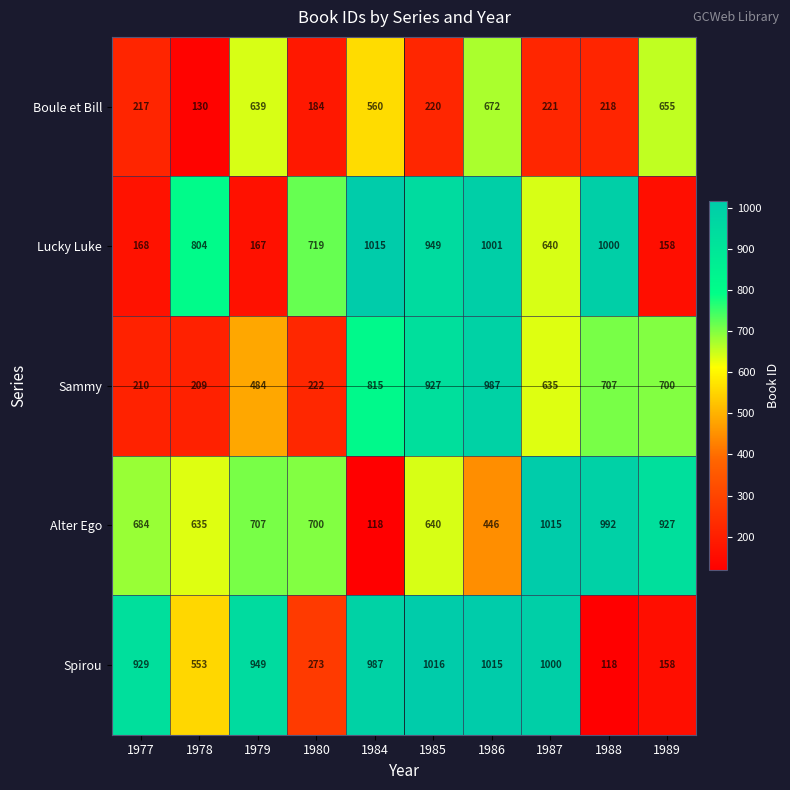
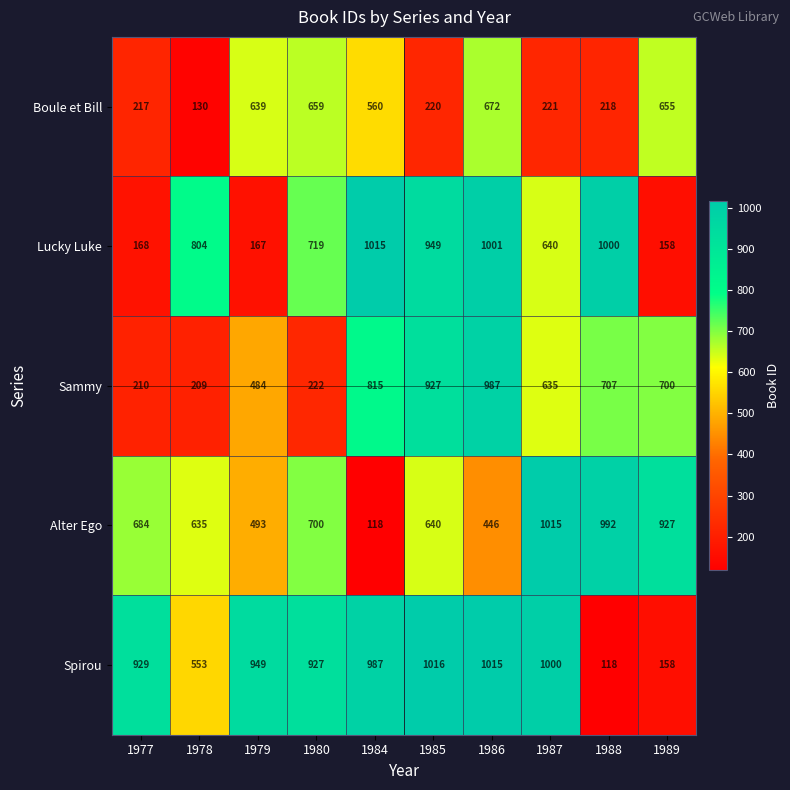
  {
    "Boule et Bill": {
      "1977": 217,
      "1978": 130,
      "1979": 639,
-     "1980": 184,
+     "1980": 659,
      "1984": 560,
      "1985": 220,
      "1986": 672,
      "1987": 221,
      "1988": 218,
      "1989": 655
    },
    "Lucky Luke": {
      "1977": 168,
      "1978": 804,
      "1979": 167,
      "1980": 719,
      "1984": 1015,
      "1985": 949,
      "1986": 1001,
      "1987": 640,
      "1988": 1000,
      "1989": 158
    },
    "Sammy": {
      "1977": 210,
      "1978": 209,
      "1979": 484,
      "1980": 222,
      "1984": 815,
      "1985": 927,
      "1986": 987,
      "1987": 635,
      "1988": 707,
      "1989": 700
    },
    "Alter Ego": {
      "1977": 684,
      "1978": 635,
-     "1979": 707,
+     "1979": 493,
      "1980": 700,
      "1984": 118,
      "1985": 640,
      "1986": 446,
      "1987": 1015,
      "1988": 992,
      "1989": 927
    },
    "Spirou": {
      "1977": 929,
      "1978": 553,
      "1979": 949,
-     "1980": 273,
+     "1980": 927,
      "1984": 987,
      "1985": 1016,
      "1986": 1015,
      "1987": 1000,
      "1988": 118,
      "1989": 158
    }
  }
